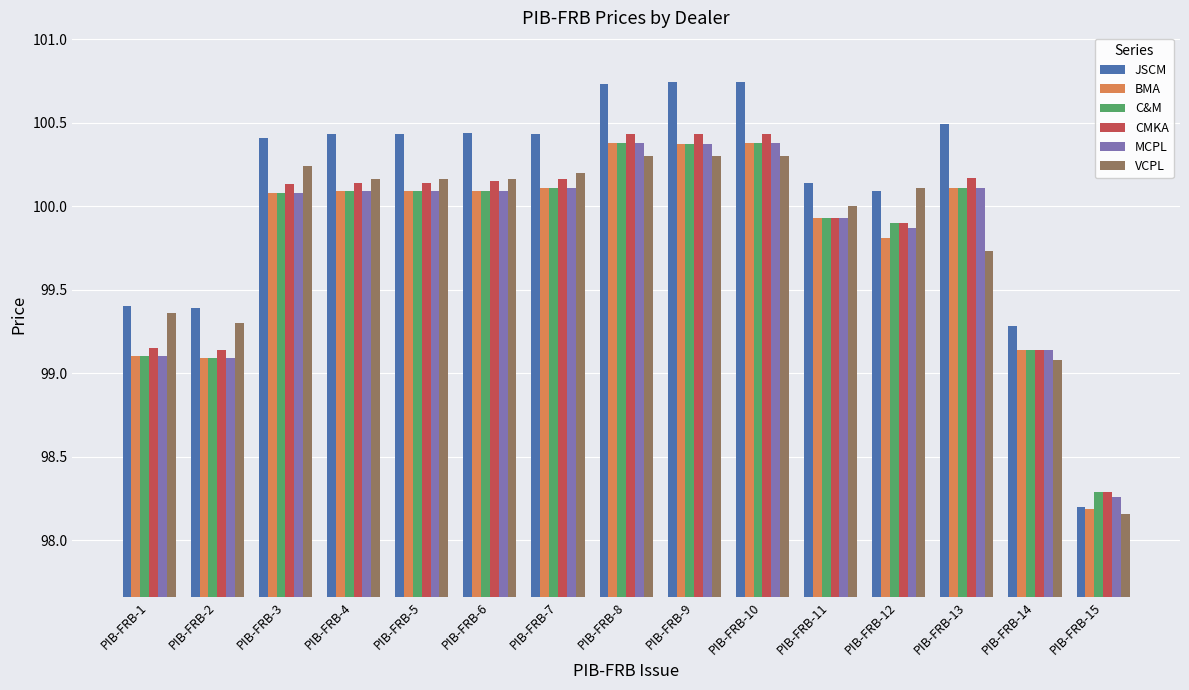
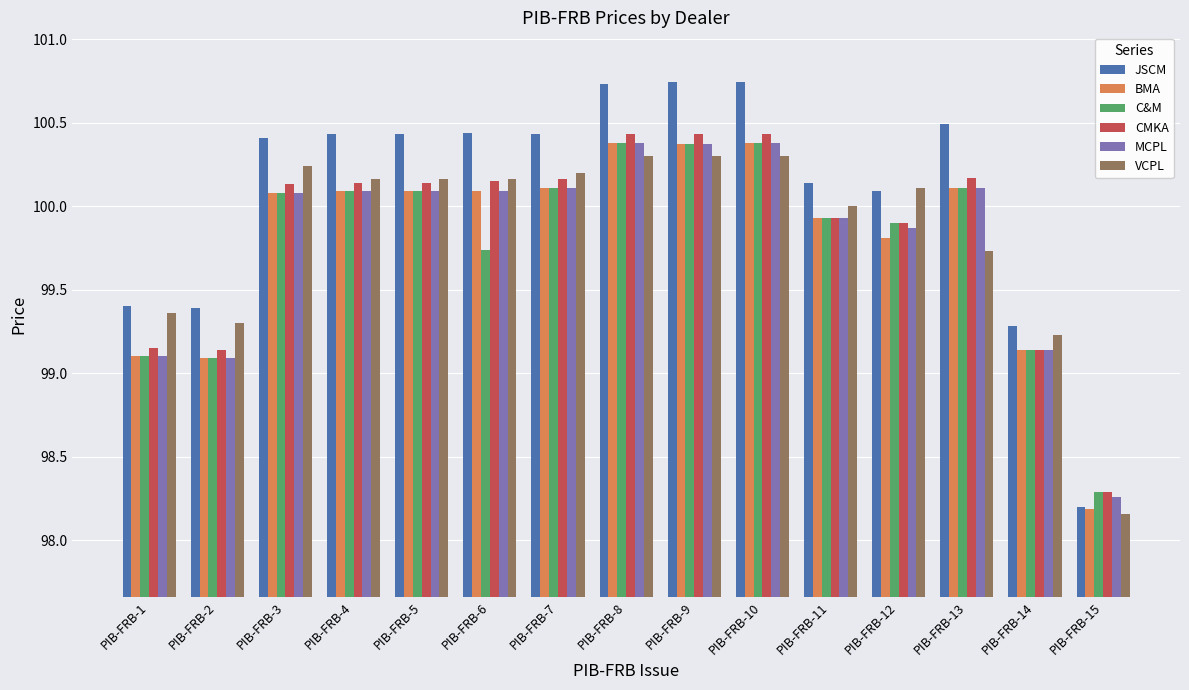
  {
    "C&M": {
      "PIB-FRB-1": 99.10,
      "PIB-FRB-2": 99.09,
      "PIB-FRB-3": 100.08,
      "PIB-FRB-4": 100.09,
      "PIB-FRB-5": 100.09,
-     "PIB-FRB-6": 100.09,
+     "PIB-FRB-6": 99.74,
      "PIB-FRB-7": 100.11,
      "PIB-FRB-8": 100.38,
      "PIB-FRB-9": 100.37,
      "PIB-FRB-10": 100.38,
      "PIB-FRB-11": 99.93,
      "PIB-FRB-12": 99.90,
      "PIB-FRB-13": 100.11,
      "PIB-FRB-14": 99.14,
      "PIB-FRB-15": 98.29
    },
    "VCPL": {
      "PIB-FRB-1": 99.36,
      "PIB-FRB-2": 99.30,
      "PIB-FRB-3": 100.24,
      "PIB-FRB-4": 100.16,
      "PIB-FRB-5": 100.16,
      "PIB-FRB-6": 100.16,
      "PIB-FRB-7": 100.20,
      "PIB-FRB-8": 100.30,
      "PIB-FRB-9": 100.30,
      "PIB-FRB-10": 100.30,
      "PIB-FRB-11": 100.00,
      "PIB-FRB-12": 100.11,
      "PIB-FRB-13": 99.73,
-     "PIB-FRB-14": 99.08,
+     "PIB-FRB-14": 99.23,
      "PIB-FRB-15": 98.16
    }
  }
